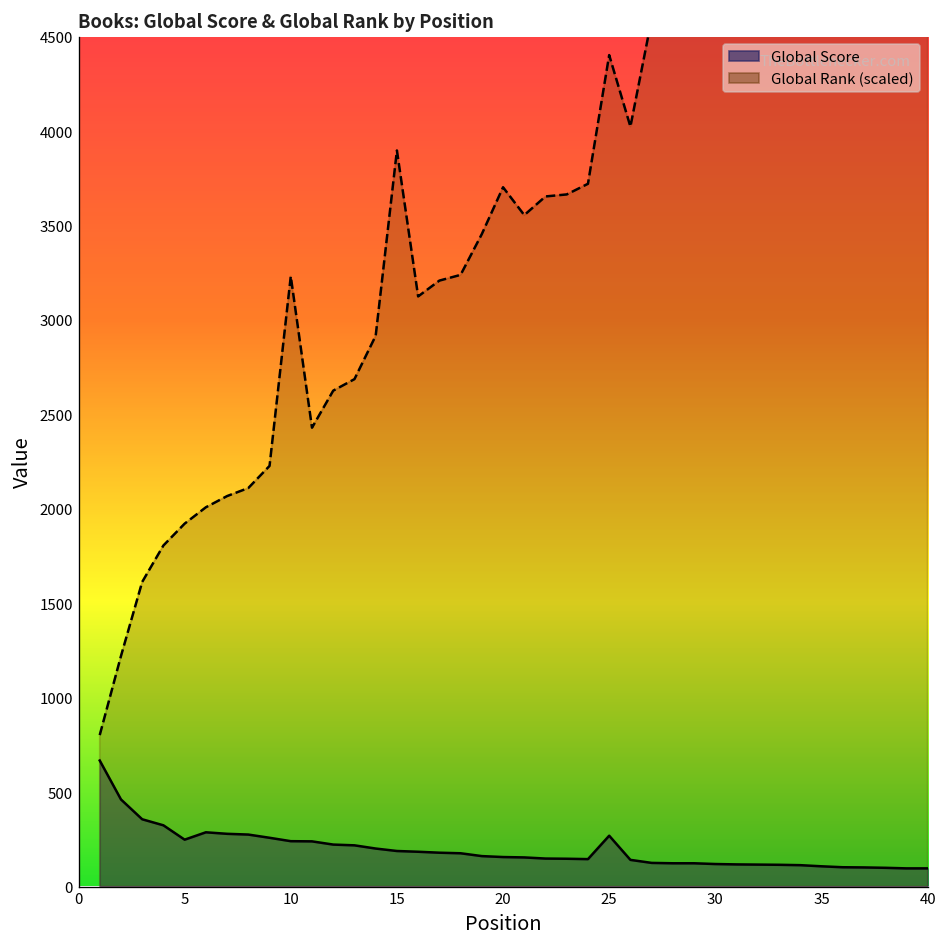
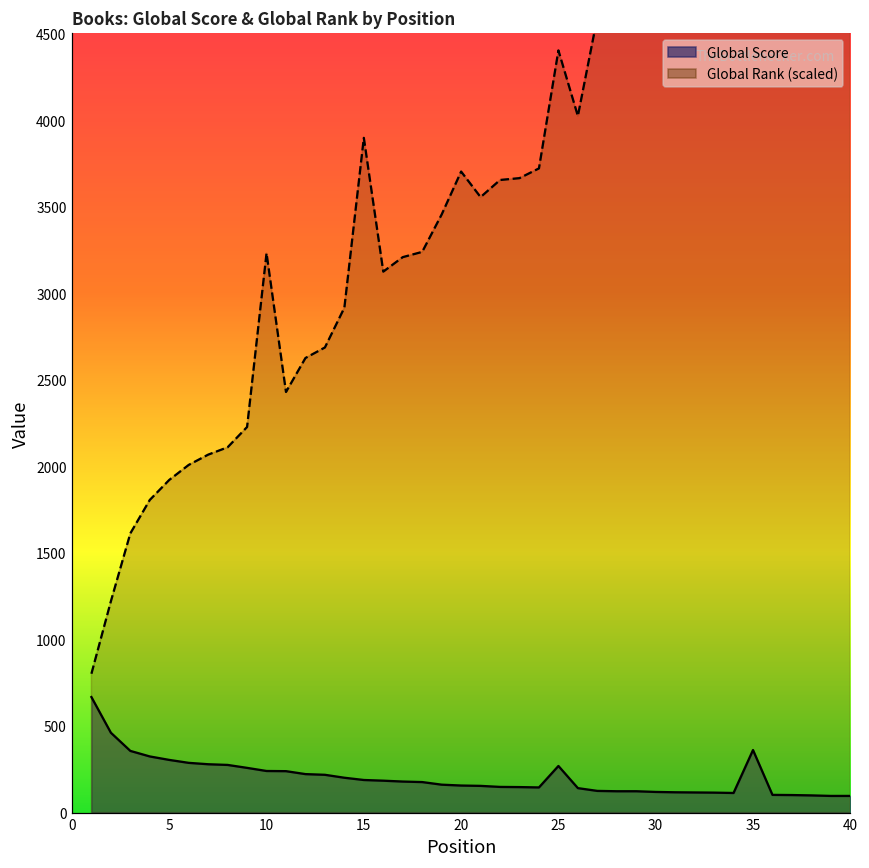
  {
    "Global Score": {
-     "5": 250,
+     "5": 300,
      "10": 240,
      "15": 190,
      "20": 160,
      "25": 270,
      "30": 120,
-     "35": 110,
+     "35": 360,
      "40": 100
    },
    "Global Rank (scaled)": {
      "5": 1920,
      "10": 3230,
      "15": 3900,
      "20": 3700,
      "25": 4400
    }
  }
